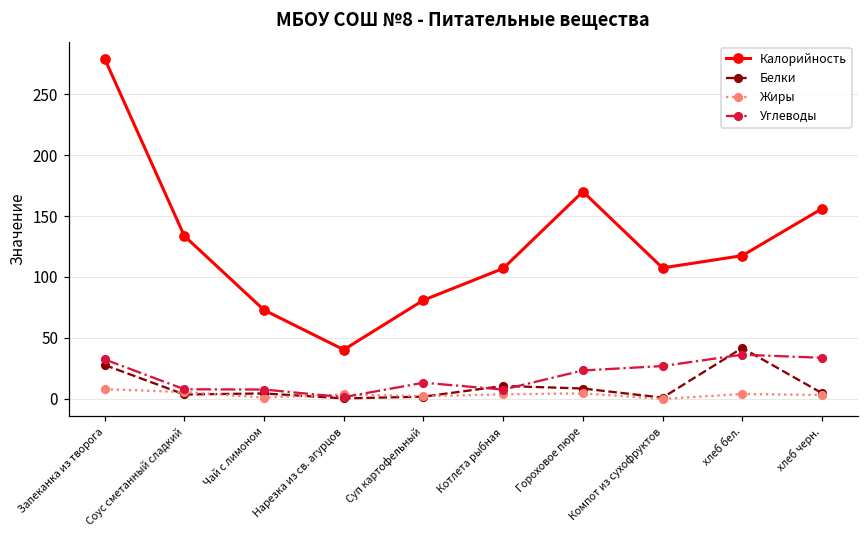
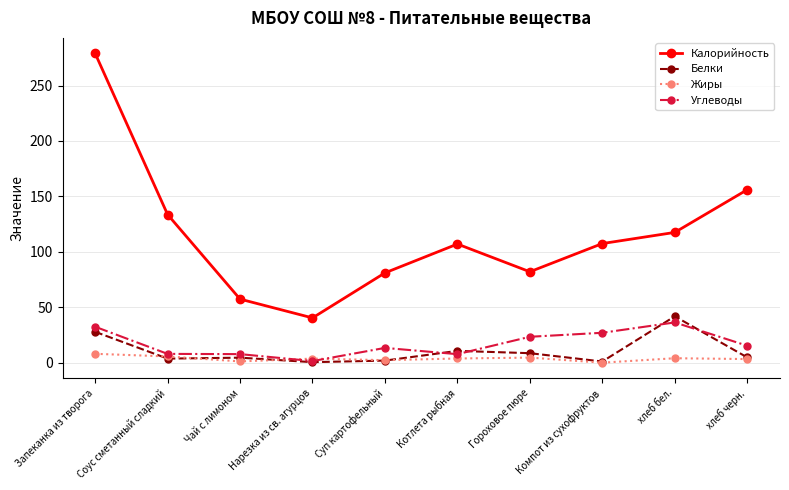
  {
    "Калорийность": {
      "Запеканка из творога": 279,
      "Соус сметанный сладкий": 134,
-     "Чай с лимоном": 73,
+     "Чай с лимоном": 57,
      "Нарезка из св. агурцов": 40,
      "Суп картофельный": 81,
      "Котлета рыбная": 107,
-     "Гороховое пюре": 170,
+     "Гороховое пюре": 82,
      "Компот из сухофруктов": 107,
      "хлеб бел.": 118,
      "хлеб черн.": 156
    },
    "Белки": {
      "Запеканка из творога": 28,
      "Чай с лимоном": 5,
      "Котлета рыбная": 11,
      "Гороховое пюре": 9,
      "хлеб бел.": 42
    },
    "Жиры": {
      "Запеканка из творога": 8,
      "Чай с лимоном": 1,
      "Котлета рыбная": 4,
      "Гороховое пюре": 5,
      "хлеб бел.": 4
    },
    "Углеводы": {
      "Запеканка из творога": 32,
      "Чай с лимоном": 8,
      "Суп картофельный": 13,
      "Котлета рыбная": 8,
      "Гороховое пюре": 23,
      "Компот из сухофруктов": 27,
      "хлеб бел.": 36,
-     "хлеб черн.": 34
+     "хлеб черн.": 15
    }
  }
